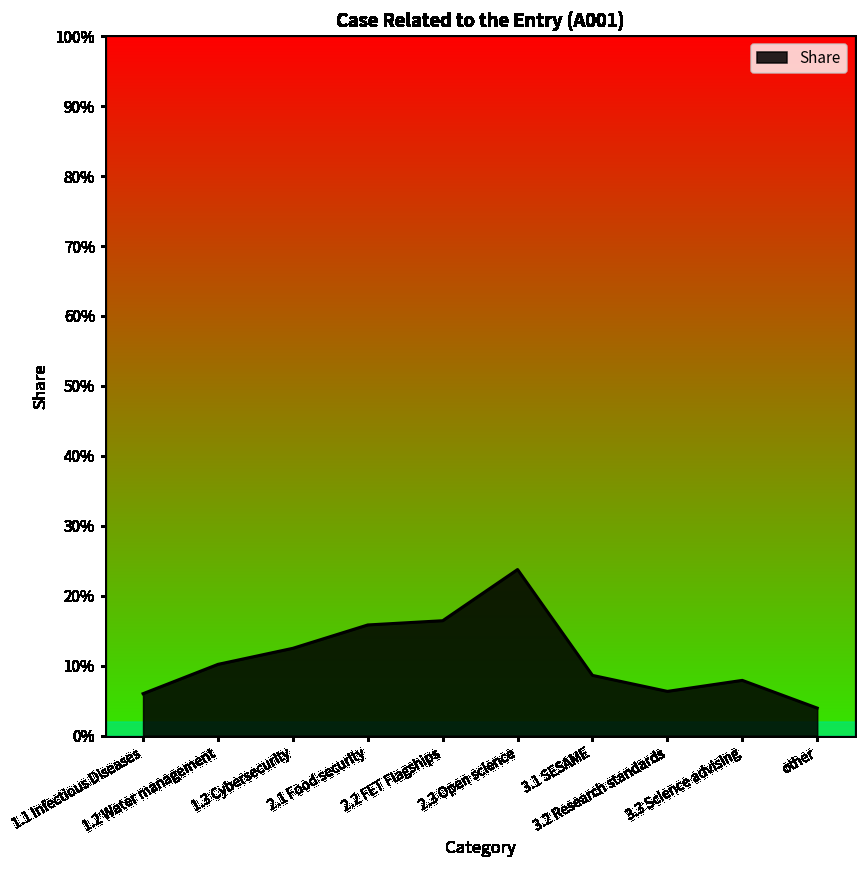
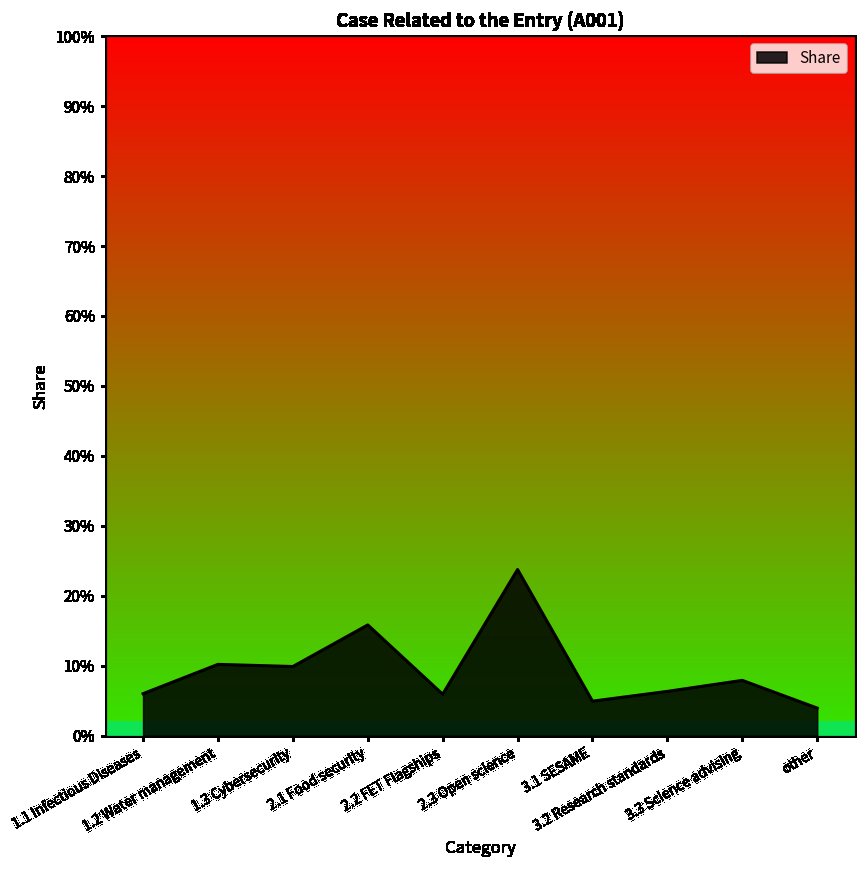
  {
    "1.1 Infectious Diseases": "6%",
    "1.2 Water management": "10%",
-   "1.3 Cybersecurity": "13%",
+   "1.3 Cybersecurity": "10%",
    "2.1 Food security": "16%",
-   "2.2 FET Flagships": "16%",
+   "2.2 FET Flagships": "6%",
    "2.3 Open science": "24%",
-   "3.1 SESAME": "9%",
+   "3.1 SESAME": "5%",
    "3.2 Research standards": "6%",
    "3.3 Science advising": "8%",
    "other": "4%"
  }
